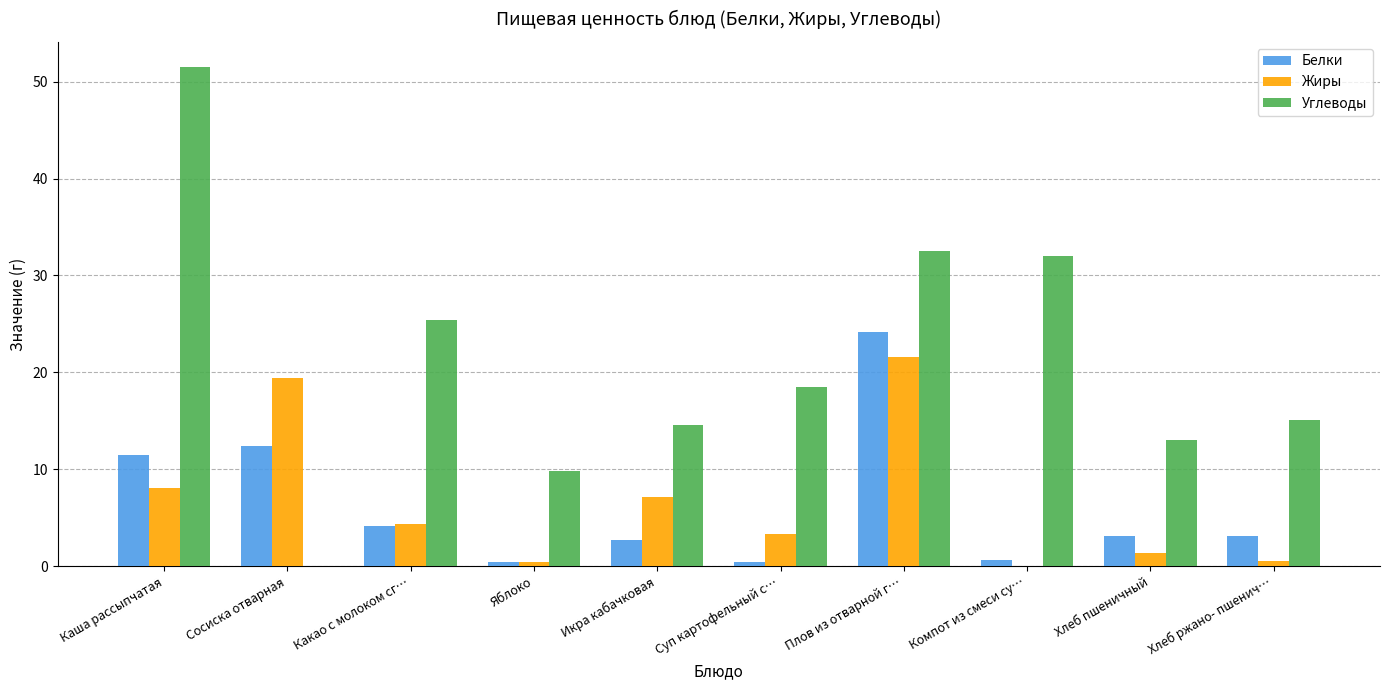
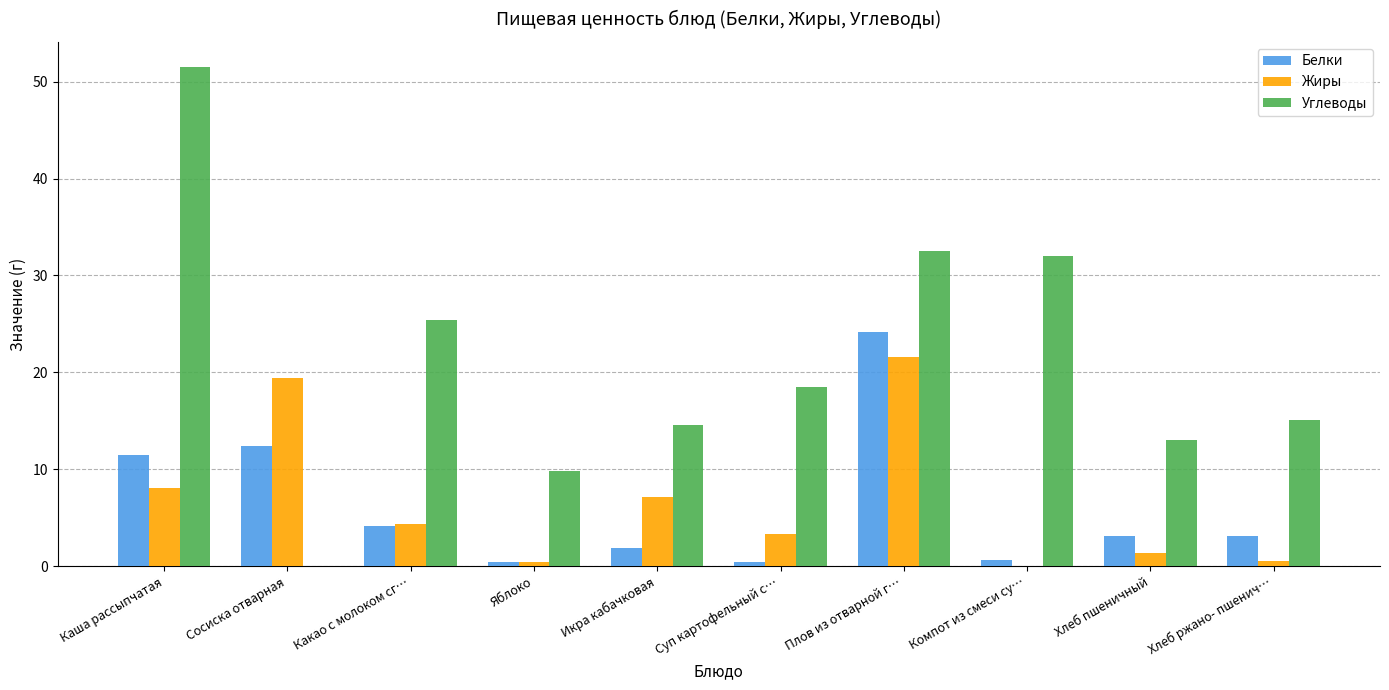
  {
    "Белки": {
      "Каша рассыпчатая": 11,
      "Сосиска отварная": 12,
      "Какао с молоком сг…": 4,
      "Яблоко": 0,
-     "Икра кабачковая": 3,
+     "Икра кабачковая": 2,
      "Суп картофельный с…": 0,
      "Плов из отварной г…": 24,
      "Компот из смеси су…": 1,
      "Хлеб пшеничный": 3,
      "Хлеб ржано- пшенич…": 3
    },
    "Жиры": {
      "Каша рассыпчатая": 8,
      "Сосиска отварная": 19,
      "Какао с молоком сг…": 4,
      "Яблоко": 0,
      "Икра кабачковая": 7,
      "Суп картофельный с…": 3,
      "Плов из отварной г…": 22,
      "Хлеб пшеничный": 1,
      "Хлеб ржано- пшенич…": 1
    },
    "Углеводы": {
      "Каша рассыпчатая": 52,
      "Сосиска отварная": 0,
      "Какао с молоком сг…": 25,
      "Яблоко": 10,
      "Икра кабачковая": 15,
      "Суп картофельный с…": 18,
      "Плов из отварной г…": 33,
      "Компот из смеси су…": 32,
      "Хлеб пшеничный": 13,
      "Хлеб ржано- пшенич…": 15
    }
  }
